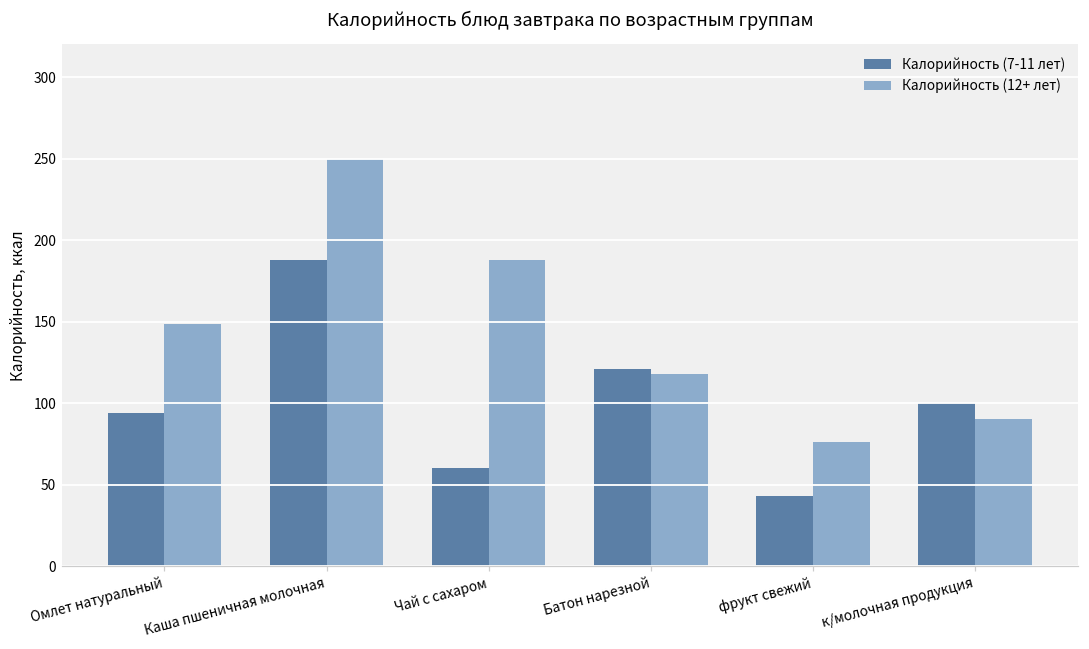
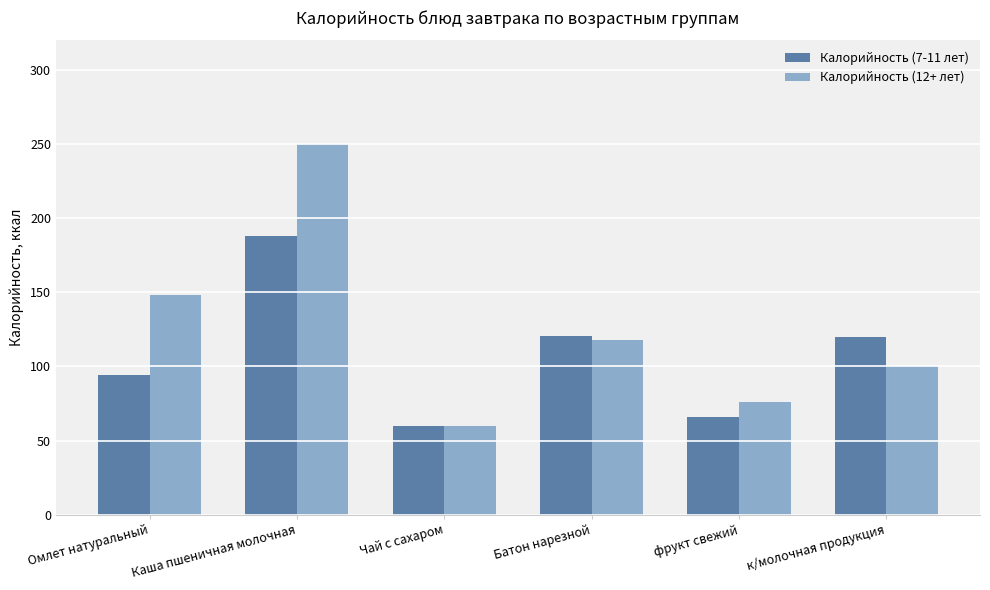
  {
    "Калорийность (7-11 лет)": {
      "Омлет натуральный": 94,
      "Каша пшеничная молочная": 188,
      "Чай с сахаром": 60,
      "Батон нарезной": 121,
-     "фрукт свежий": 43,
-     "к/молочная продукция": 100
+     "фрукт свежий": 66,
+     "к/молочная продукция": 120
    },
    "Калорийность (12+ лет)": {
      "Омлет натуральный": 148,
      "Каша пшеничная молочная": 250,
-     "Чай с сахаром": 188,
+     "Чай с сахаром": 60,
      "Батон нарезной": 118,
      "фрукт свежий": 76,
-     "к/молочная продукция": 90
+     "к/молочная продукция": 100
    }
  }
